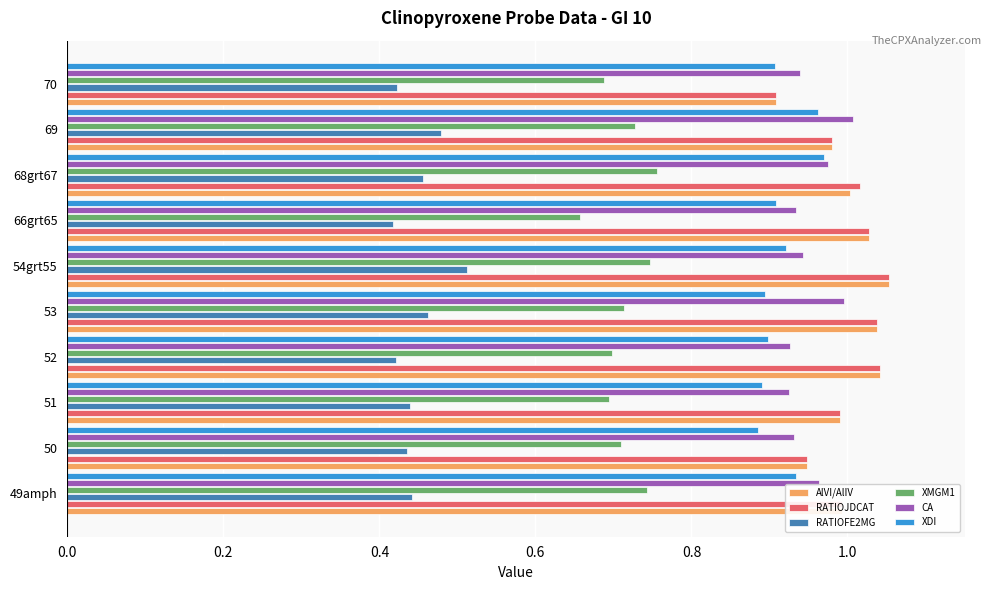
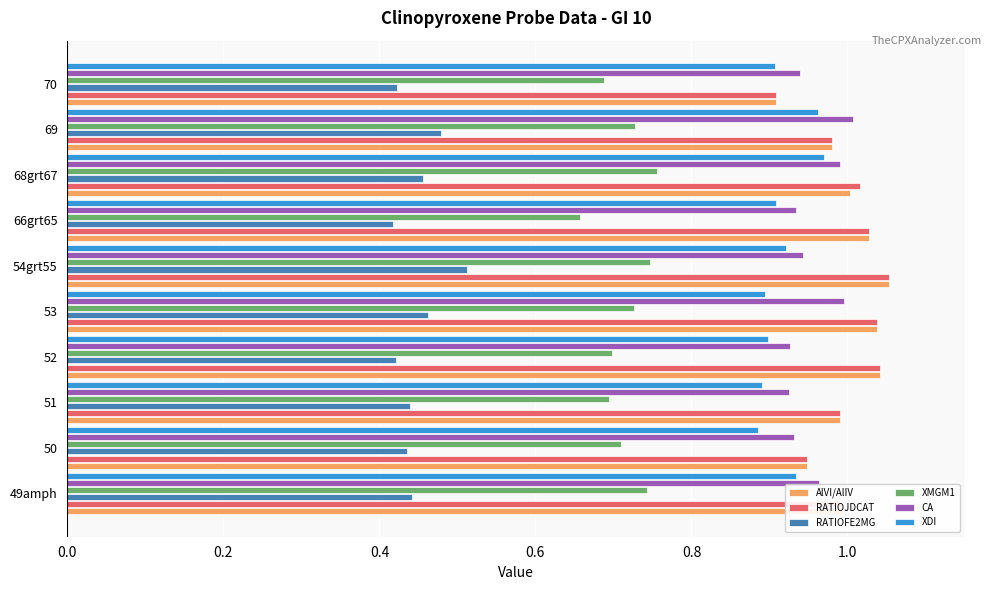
  {
    "AlVI/AlIV": {
      "70": 0.91,
      "69": 0.98,
      "68grt67": 1.00,
      "66grt65": 1.03,
      "54grt55": 1.05,
      "53": 1.04,
      "52": 1.04,
      "51": 0.99,
      "50": 0.95
    },
    "RATIOJDCAT": {
      "70": 0.91,
      "69": 0.98,
      "68grt67": 1.02,
      "66grt65": 1.03,
      "54grt55": 1.05,
      "53": 1.04,
      "52": 1.04,
      "51": 0.99,
      "50": 0.95
    },
    "XMGM1": {
      "70": 0.69,
      "69": 0.73,
      "68grt67": 0.76,
      "66grt65": 0.66,
      "54grt55": 0.75,
-     "53": 0.71,
+     "53": 0.73,
      "52": 0.70,
      "51": 0.69,
      "50": 0.71,
      "49amph": 0.74
    },
    "CA": {
      "70": 0.94,
      "69": 1.01,
-     "68grt67": 0.97,
+     "68grt67": 0.99,
      "66grt65": 0.93,
      "54grt55": 0.94,
      "53": 1.00,
      "52": 0.93,
      "51": 0.93,
      "50": 0.93,
      "49amph": 0.96
    }
  }
